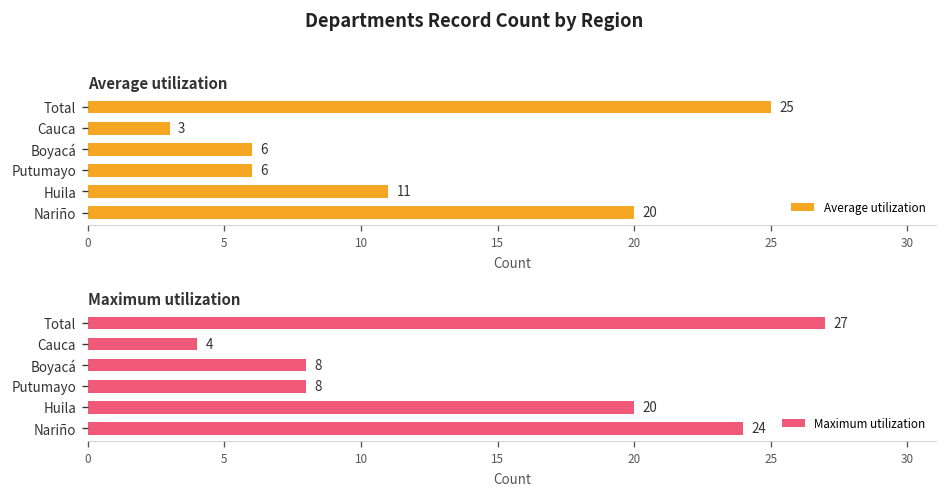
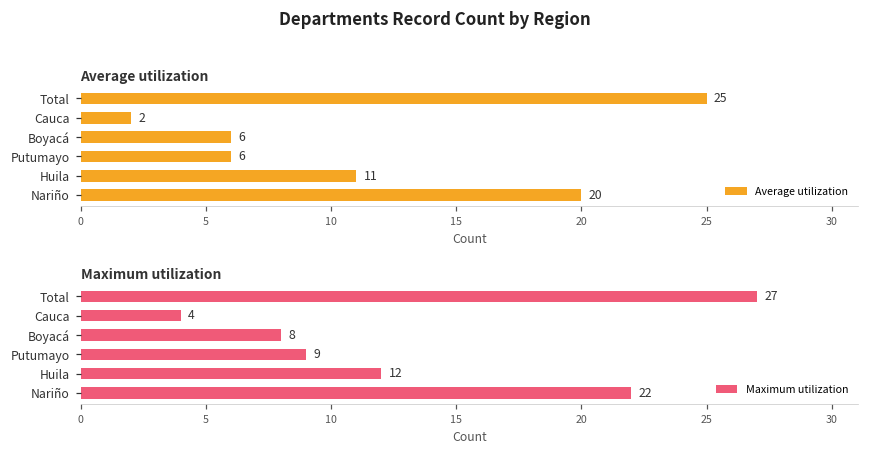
  {
    "Average utilization": {
      "Total": 25,
-     "Cauca": 3,
+     "Cauca": 2,
      "Boyacá": 6,
      "Putumayo": 6,
      "Huila": 11,
      "Nariño": 20
    },
    "Maximum utilization": {
      "Total": 27,
      "Cauca": 4,
      "Boyacá": 8,
-     "Putumayo": 8,
-     "Huila": 20,
-     "Nariño": 24
+     "Putumayo": 9,
+     "Huila": 12,
+     "Nariño": 22
    }
  }
